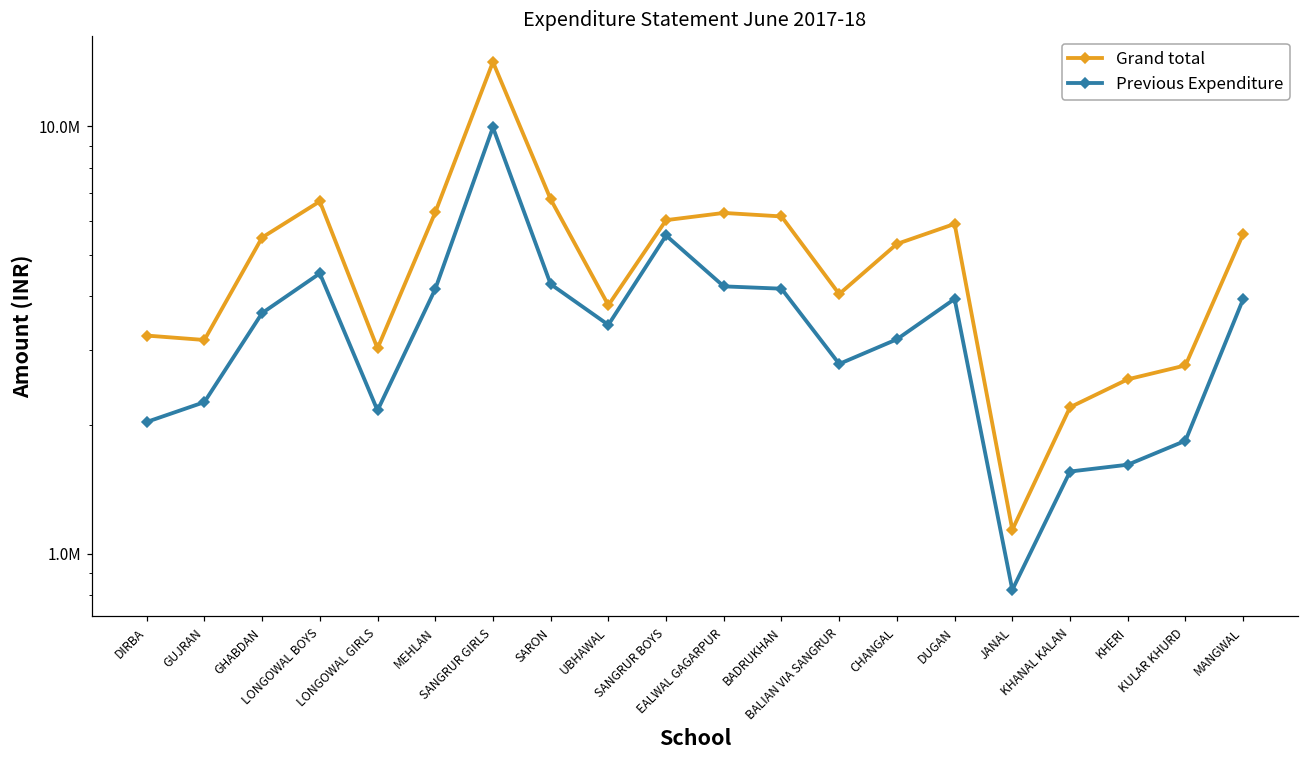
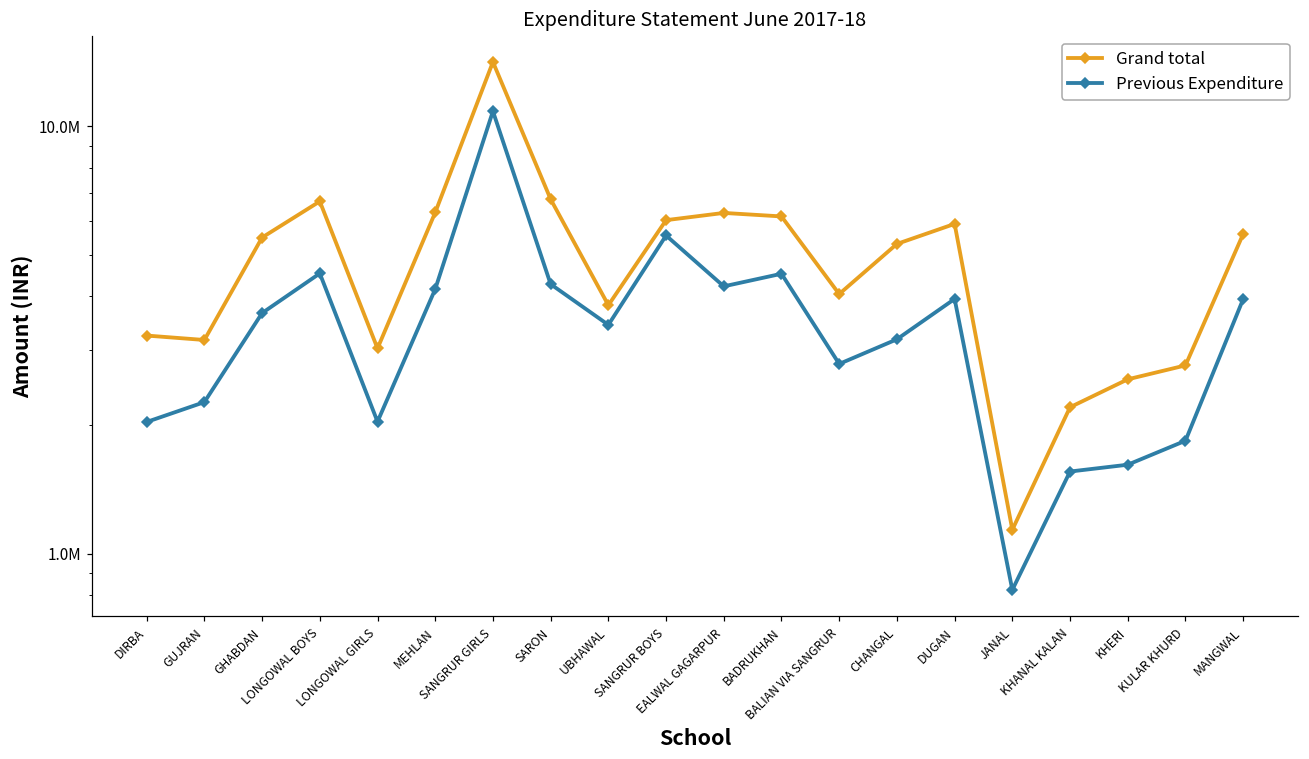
  {
    "Grand total": {
      "DIRBA": 3200000,
      "GUJRAN": 3200000,
      "GHABDAN": 5500000,
      "LONGOWAL BOYS": 6700000,
      "LONGOWAL GIRLS": 3000000,
      "MEHLAN": 6300000,
      "SANGRUR GIRLS": 14200000,
      "SARON": 6800000,
      "UBHAWAL": 3800000,
      "SANGRUR BOYS": 6000000,
      "EALWAL GAGARPUR": 6300000,
      "BADRUKHAN": 6200000,
      "BALIAN VIA SANGRUR": 4100000,
      "CHANGAL": 5300000,
      "DUGAN": 5900000,
      "JANAL": 1140000,
      "KHANAL KALAN": 2200000,
      "KHERI": 2600000,
      "KULAR KHURD": 2800000,
      "MANGWAL": 5600000
    },
    "Previous Expenditure": {
      "DIRBA": 2000000,
      "GUJRAN": 2300000,
      "GHABDAN": 3700000,
      "LONGOWAL BOYS": 4500000,
-     "LONGOWAL GIRLS": 2200000,
+     "LONGOWAL GIRLS": 2000000,
      "MEHLAN": 4200000,
-     "SANGRUR GIRLS": 10000000,
+     "SANGRUR GIRLS": 10900000,
      "SARON": 4300000,
      "UBHAWAL": 3400000,
      "SANGRUR BOYS": 5600000,
      "EALWAL GAGARPUR": 4200000,
-     "BADRUKHAN": 4200000,
+     "BADRUKHAN": 4500000,
      "BALIAN VIA SANGRUR": 2800000,
      "CHANGAL": 3200000,
      "DUGAN": 3900000,
      "JANAL": 820000,
      "KHANAL KALAN": 1560000,
      "KHERI": 1620000,
      "KULAR KHURD": 1800000,
      "MANGWAL": 3900000
    }
  }
